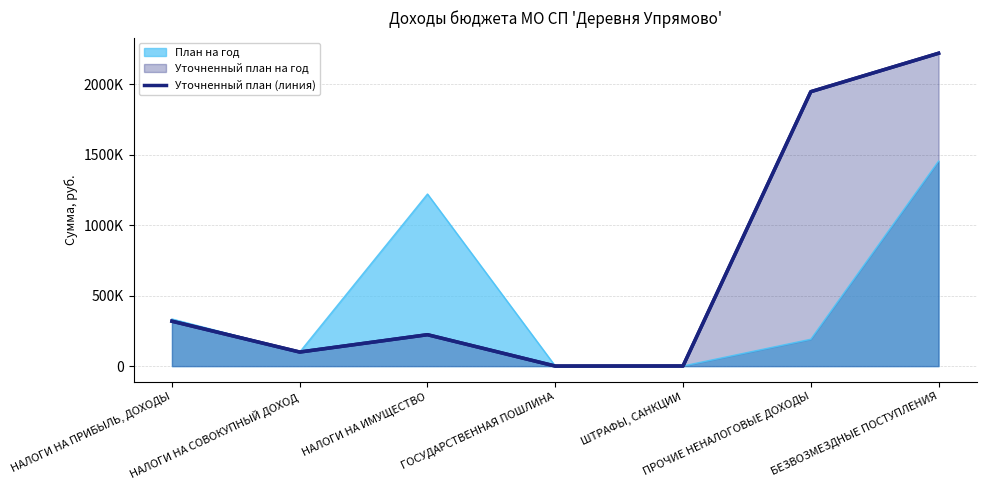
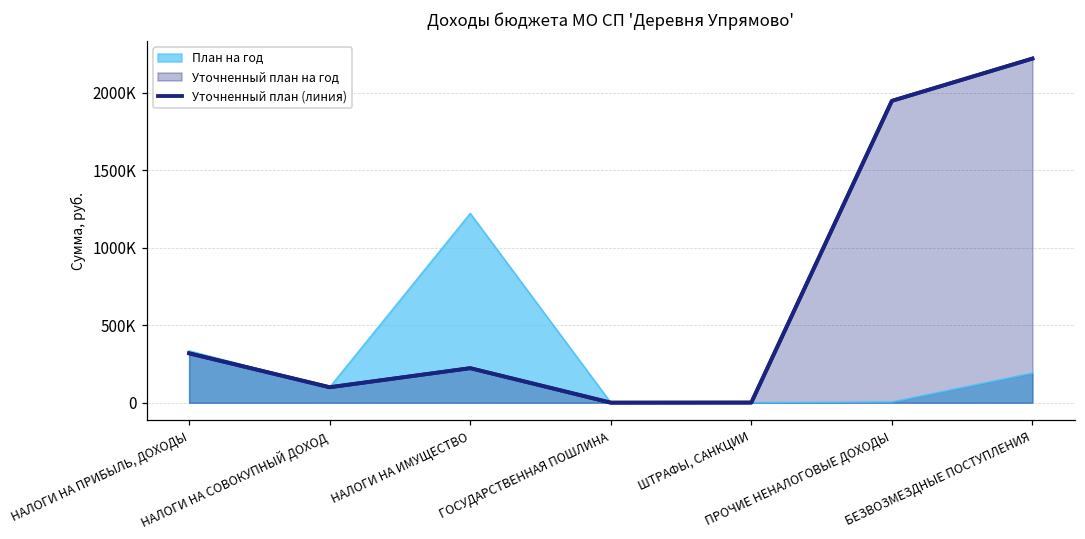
  {
    "План на год": {
      "НАЛОГИ НА ИМУЩЕСТВО": 1220000,
-     "ПРОЧИЕ НЕНАЛОГОВЫЕ ДОХОДЫ": 190000,
-     "БЕЗВОЗМЕЗДНЫЕ ПОСТУПЛЕНИЯ": 1460000
+     "ПРОЧИЕ НЕНАЛОГОВЫЕ ДОХОДЫ": 10000,
+     "БЕЗВОЗМЕЗДНЫЕ ПОСТУПЛЕНИЯ": 190000
    },
    "Уточненный план на год": {
      "НАЛОГИ НА ИМУЩЕСТВО": 220000,
      "ПРОЧИЕ НЕНАЛОГОВЫЕ ДОХОДЫ": 1950000,
      "БЕЗВОЗМЕЗДНЫЕ ПОСТУПЛЕНИЯ": 2220000
    }
  }
